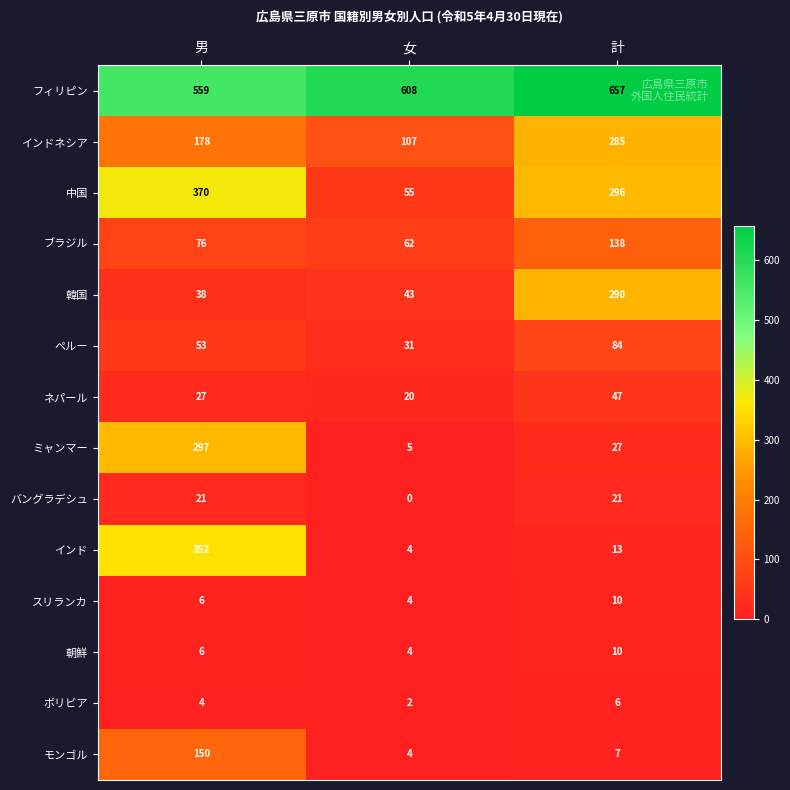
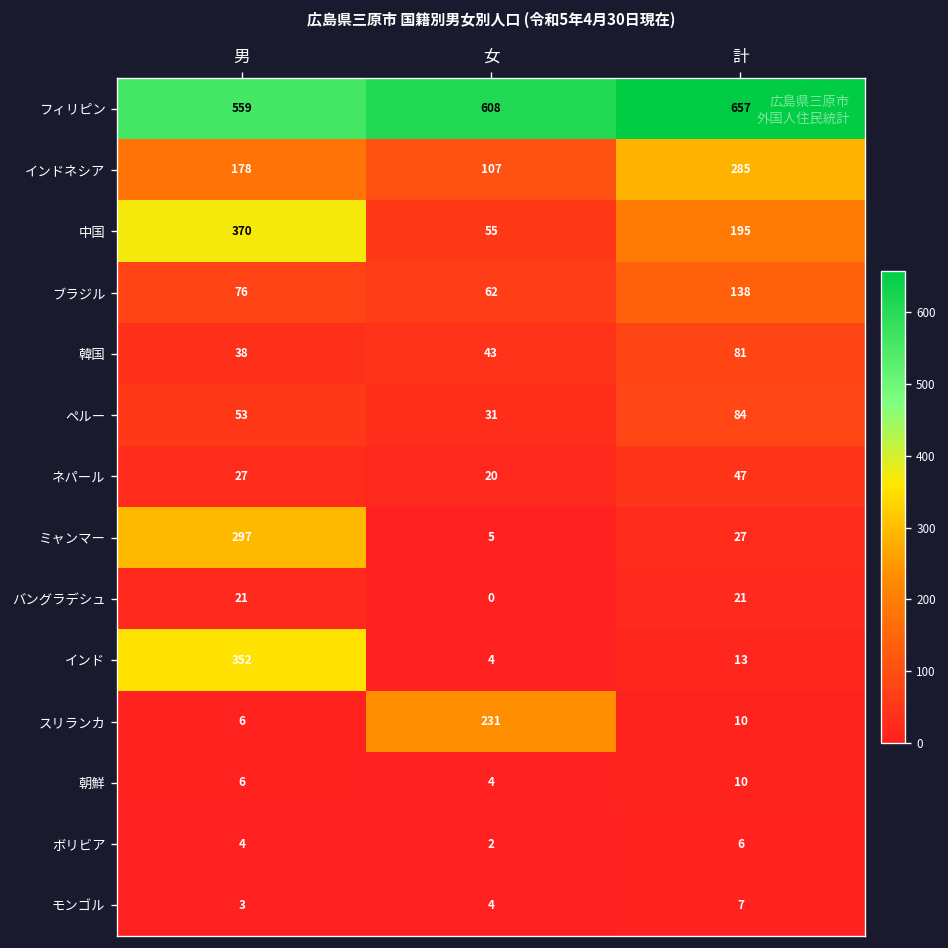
  {
    "フィリピン": {
      "男": 559,
      "女": 608
    },
    "インドネシア": {
      "男": 178,
      "女": 107,
      "計": 285
    },
    "中国": {
      "男": 370,
      "女": 55,
-     "計": 296
+     "計": 195
    },
    "ブラジル": {
      "男": 76,
      "女": 62,
      "計": 138
    },
    "韓国": {
      "男": 38,
      "女": 43,
-     "計": 290
+     "計": 81
    },
    "ペルー": {
      "男": 53,
      "女": 31,
      "計": 84
    },
    "ネパール": {
      "男": 27,
      "女": 20,
      "計": 47
    },
    "ミャンマー": {
      "男": 297,
      "女": 5,
      "計": 27
    },
    "バングラデシュ": {
      "男": 21,
      "女": 0,
      "計": 21
    },
    "インド": {
      "男": 352,
      "女": 4,
      "計": 13
    },
    "スリランカ": {
      "男": 6,
-     "女": 4,
+     "女": 231,
      "計": 10
    },
    "朝鮮": {
      "男": 6,
      "女": 4,
      "計": 10
    },
    "ボリビア": {
      "男": 4,
      "女": 2,
      "計": 6
    },
    "モンゴル": {
-     "男": 150,
+     "男": 3,
      "女": 4,
      "計": 7
    }
  }
